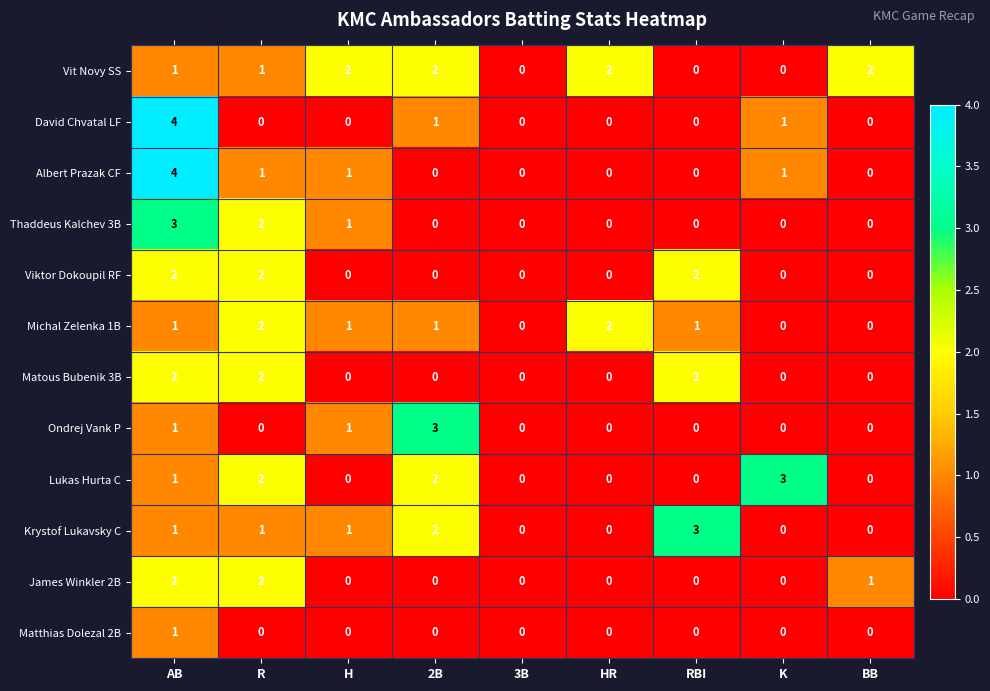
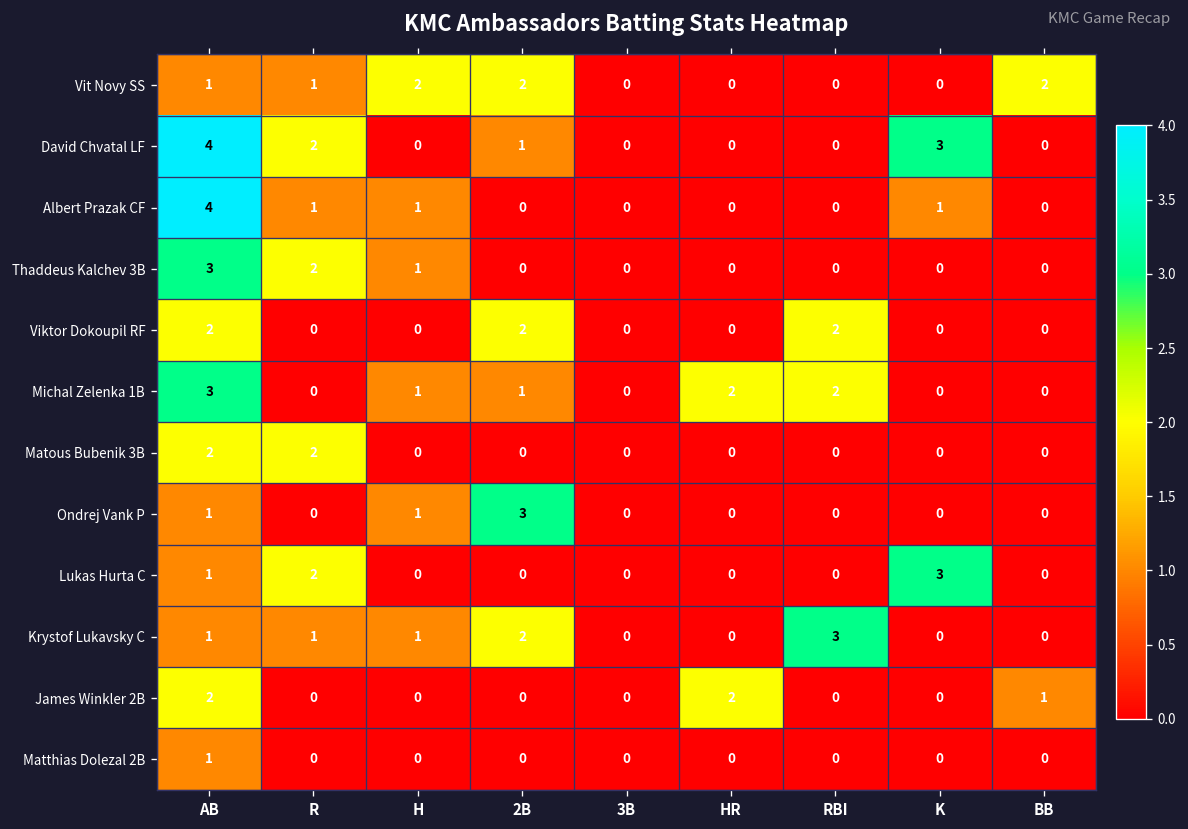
  {
    "Vit Novy SS": {
      "AB": 1,
      "R": 1,
      "H": 2,
      "2B": 2,
      "3B": 0,
-     "HR": 2,
+     "HR": 0,
      "RBI": 0,
      "K": 0,
      "BB": 2
    },
    "David Chvatal LF": {
      "AB": 4,
-     "R": 0,
+     "R": 2,
      "H": 0,
      "2B": 1,
      "3B": 0,
      "HR": 0,
      "RBI": 0,
-     "K": 1,
+     "K": 3,
      "BB": 0
    },
    "Albert Prazak CF": {
      "AB": 4,
      "R": 1,
      "H": 1,
      "2B": 0,
      "3B": 0,
      "HR": 0,
      "RBI": 0,
      "K": 1,
      "BB": 0
    },
    "Thaddeus Kalchev 3B": {
      "AB": 3,
      "R": 2,
      "H": 1,
      "2B": 0,
      "3B": 0,
      "HR": 0,
      "RBI": 0,
      "K": 0,
      "BB": 0
    },
    "Viktor Dokoupil RF": {
      "AB": 2,
-     "R": 2,
+     "R": 0,
      "H": 0,
-     "2B": 0,
+     "2B": 2,
      "3B": 0,
      "HR": 0,
      "RBI": 2,
      "K": 0,
      "BB": 0
    },
    "Michal Zelenka 1B": {
-     "AB": 1,
-     "R": 2,
+     "AB": 3,
+     "R": 0,
      "H": 1,
      "2B": 1,
      "3B": 0,
      "HR": 2,
-     "RBI": 1,
+     "RBI": 2,
      "K": 0,
      "BB": 0
    },
    "Matous Bubenik 3B": {
      "AB": 2,
      "R": 2,
      "H": 0,
      "2B": 0,
      "3B": 0,
      "HR": 0,
-     "RBI": 2,
+     "RBI": 0,
      "K": 0,
      "BB": 0
    },
    "Ondrej Vank P": {
      "AB": 1,
      "R": 0,
      "H": 1,
      "2B": 3,
      "3B": 0,
      "HR": 0,
      "RBI": 0,
      "K": 0,
      "BB": 0
    },
    "Lukas Hurta C": {
      "AB": 1,
      "R": 2,
      "H": 0,
-     "2B": 2,
+     "2B": 0,
      "3B": 0,
      "HR": 0,
      "RBI": 0,
      "K": 3,
      "BB": 0
    },
    "Krystof Lukavsky C": {
      "AB": 1,
      "R": 1,
      "H": 1,
      "2B": 2,
      "3B": 0,
      "HR": 0,
      "RBI": 3,
      "K": 0,
      "BB": 0
    },
    "James Winkler 2B": {
      "AB": 2,
-     "R": 2,
+     "R": 0,
      "H": 0,
      "2B": 0,
      "3B": 0,
-     "HR": 0,
+     "HR": 2,
      "RBI": 0,
      "K": 0,
      "BB": 1
    },
    "Matthias Dolezal 2B": {
      "AB": 1,
      "R": 0,
      "H": 0,
      "2B": 0,
      "3B": 0,
      "HR": 0,
      "RBI": 0,
      "K": 0,
      "BB": 0
    }
  }
